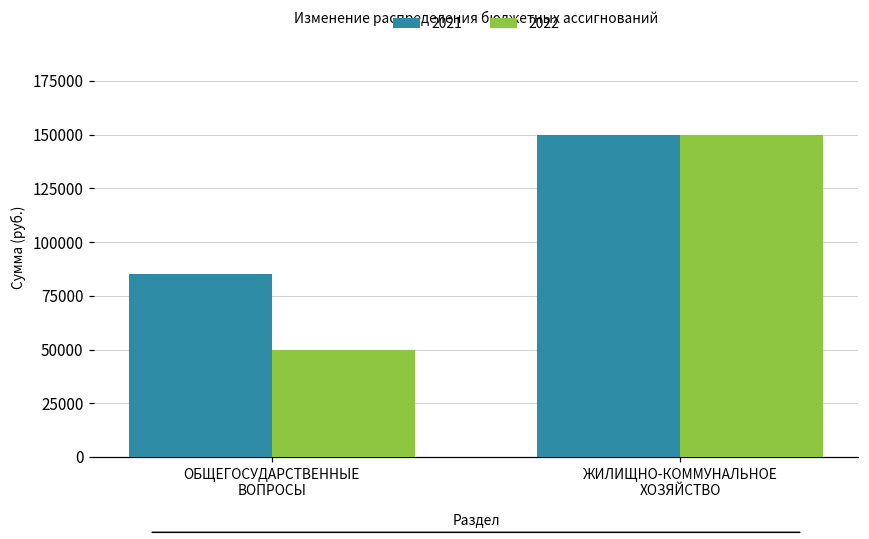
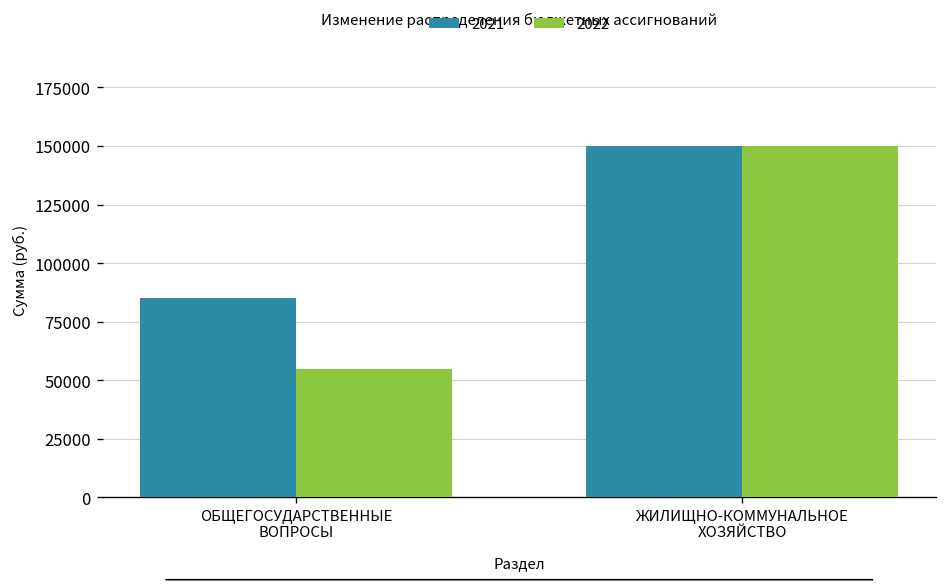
  {
    "2021": {
      "ОБЩЕГОСУДАРСТВЕННЫЕ ВОПРОСЫ": 85000,
      "ЖИЛИЩНО-КОММУНАЛЬНОЕ ХОЗЯЙСТВО": 150000
    },
    "2022": {
-     "ОБЩЕГОСУДАРСТВЕННЫЕ ВОПРОСЫ": 50000,
+     "ОБЩЕГОСУДАРСТВЕННЫЕ ВОПРОСЫ": 55000,
      "ЖИЛИЩНО-КОММУНАЛЬНОЕ ХОЗЯЙСТВО": 150000
    }
  }
